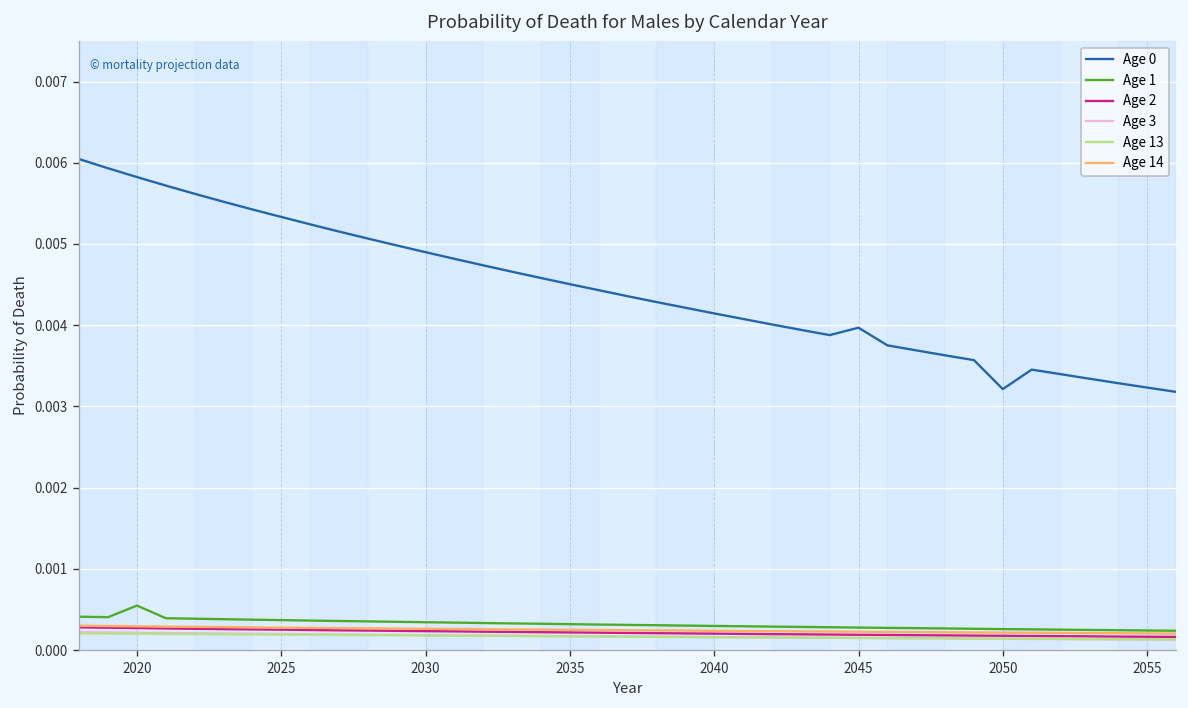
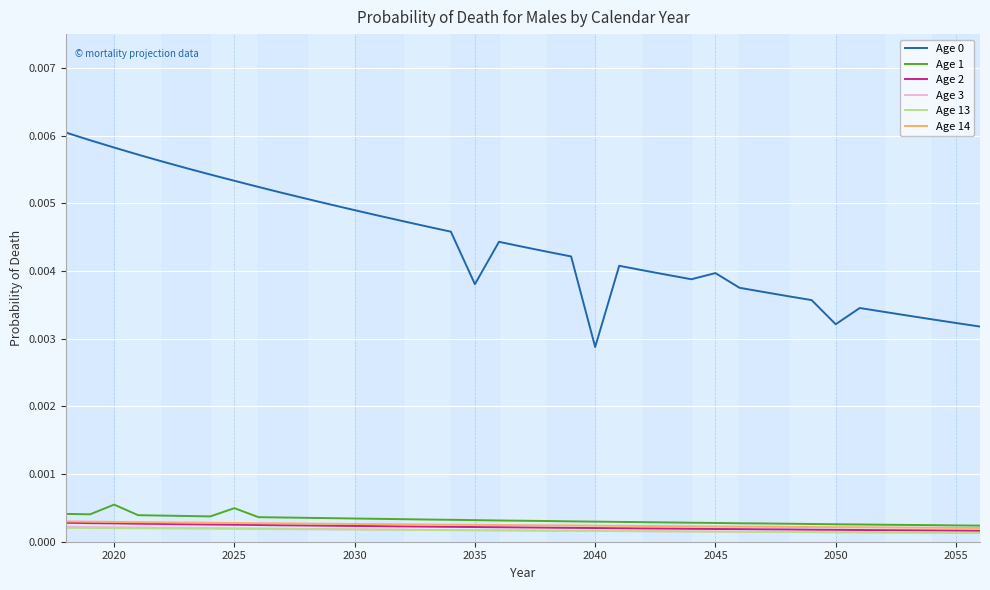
  {
    "Age 0": {
      "2020": 0.0058,
      "2025": 0.0053,
      "2030": 0.0049,
-     "2035": 0.0045,
-     "2040": 0.0041,
+     "2035": 0.0038,
+     "2040": 0.0029,
      "2045": 0.0040,
      "2050": 0.0032,
      "2055": 0.0032
    },
    "Age 1": {
      "2020": 0.0005,
-     "2025": 0.0004,
+     "2025": 0.0005,
      "2030": 0.0003,
      "2035": 0.0003,
      "2040": 0.0003,
      "2045": 0.0003,
      "2050": 0.0003
    },
    "Age 2": {
      "2045": 0.0002
    },
    "Age 14": {
      "2045": 0.0002,
      "2050": 0.0002
    }
  }
